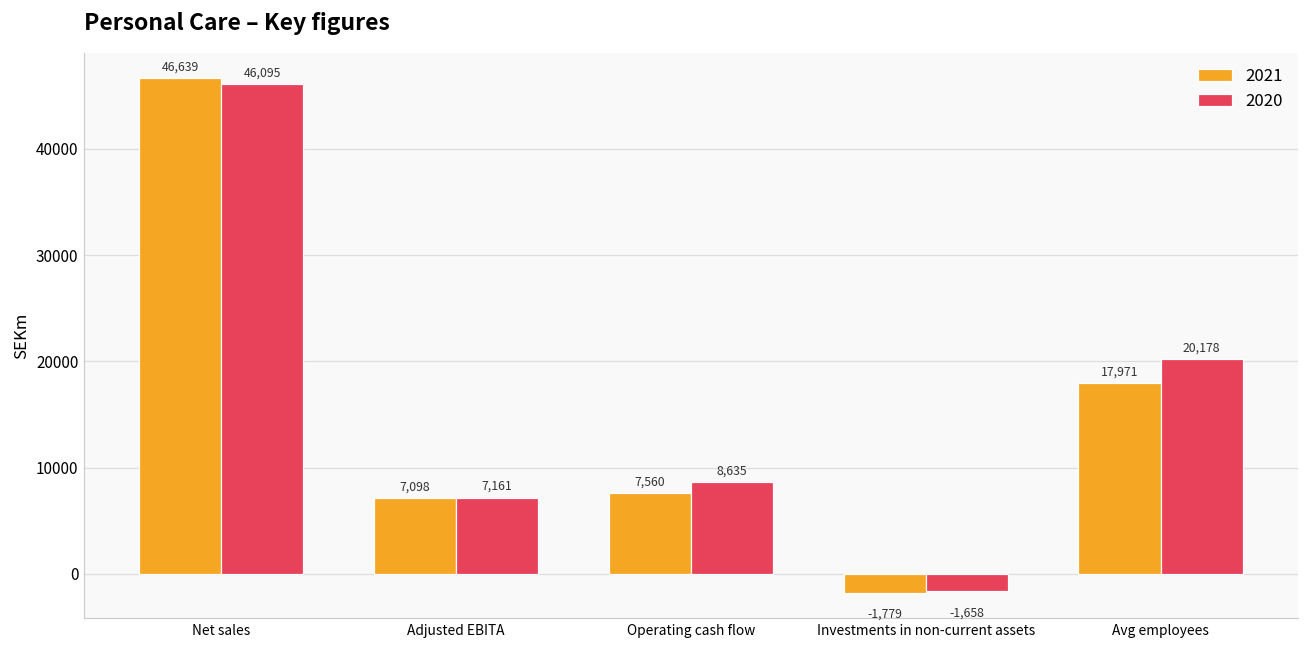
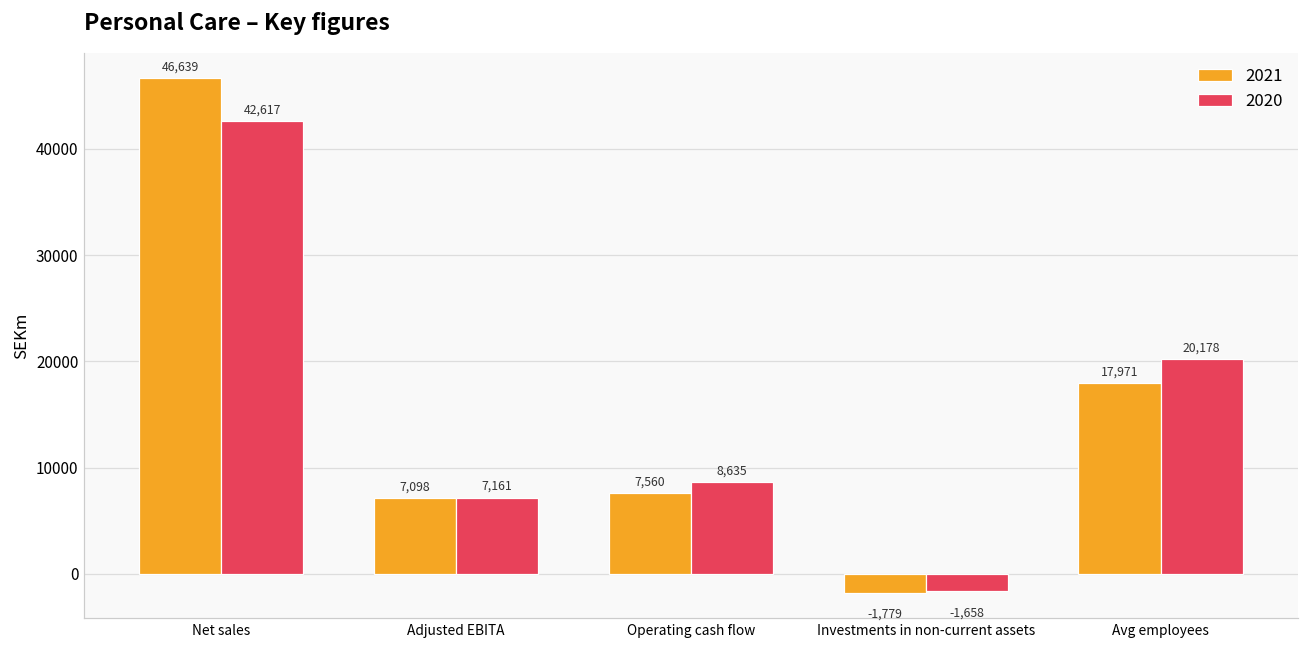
  {
    "2021": {
      "Net sales": "46,639",
      "Adjusted EBITA": "7,098",
      "Operating cash flow": "7,560",
      "Investments in non-current assets": "-1,779",
      "Avg employees": "17,971"
    },
    "2020": {
-     "Net sales": "46,095",
+     "Net sales": "42,617",
      "Adjusted EBITA": "7,161",
      "Operating cash flow": "8,635",
      "Investments in non-current assets": "-1,658",
      "Avg employees": "20,178"
    }
  }
